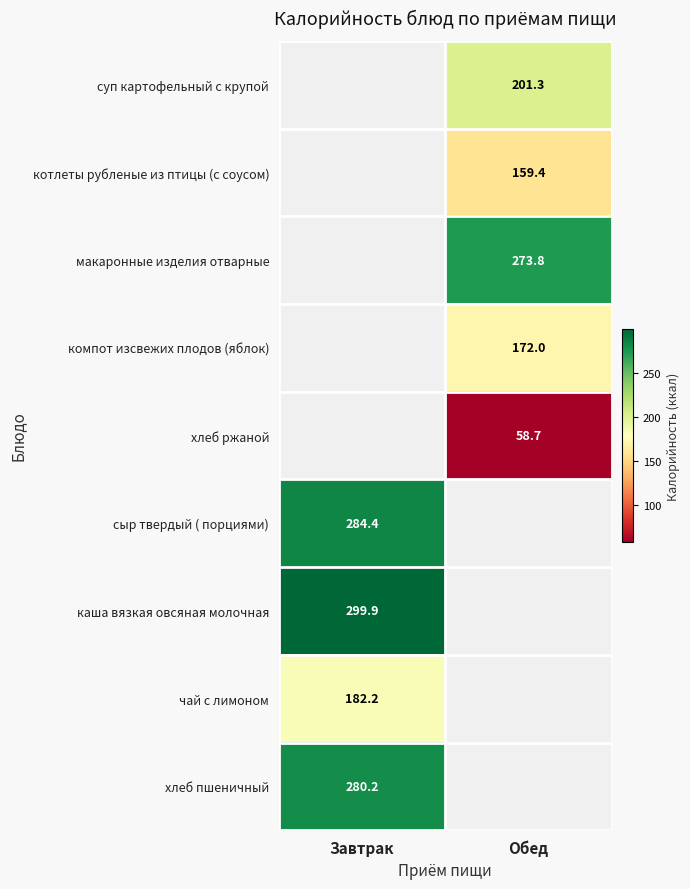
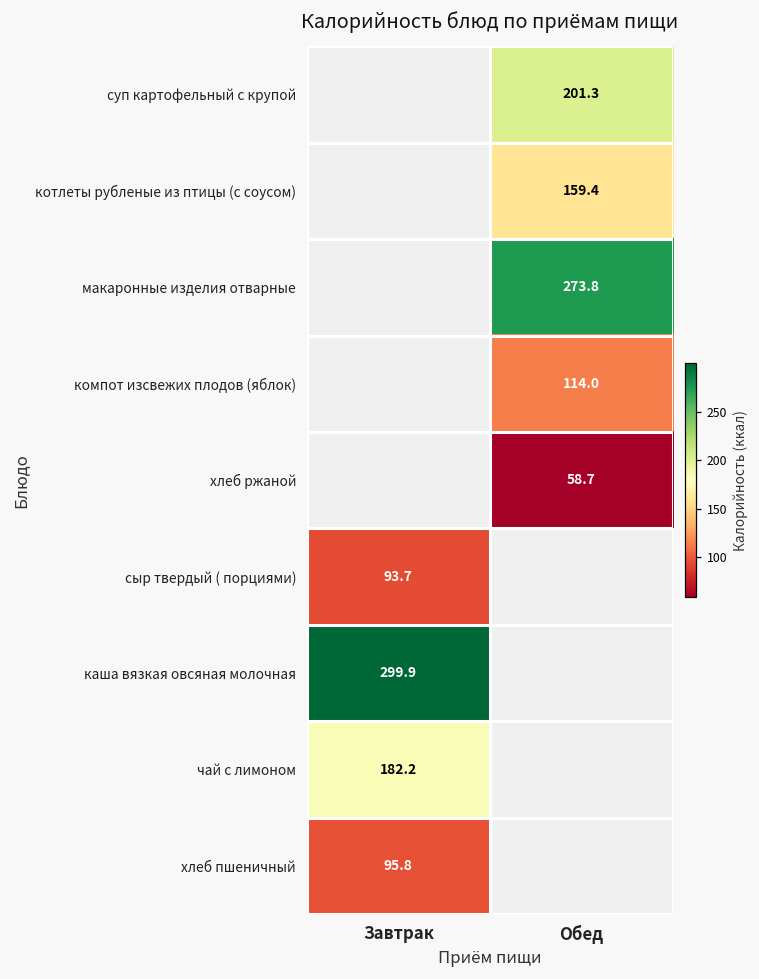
  {
    "суп картофельный с крупой": {
      "Обед": 201.3
    },
    "котлеты рубленые из птицы (с соусом)": {
      "Обед": 159.4
    },
    "макаронные изделия отварные": {
      "Обед": 273.8
    },
    "компот изсвежих плодов (яблок)": {
-     "Обед": 172.0
+     "Обед": 114.0
    },
    "хлеб ржаной": {
      "Обед": 58.7
    },
    "сыр твердый ( порциями)": {
-     "Завтрак": 284.4
+     "Завтрак": 93.7
    },
    "каша вязкая овсяная молочная": {
      "Завтрак": 299.9
    },
    "чай с лимоном": {
      "Завтрак": 182.2
    },
    "хлеб пшеничный": {
-     "Завтрак": 280.2
+     "Завтрак": 95.8
    }
  }
